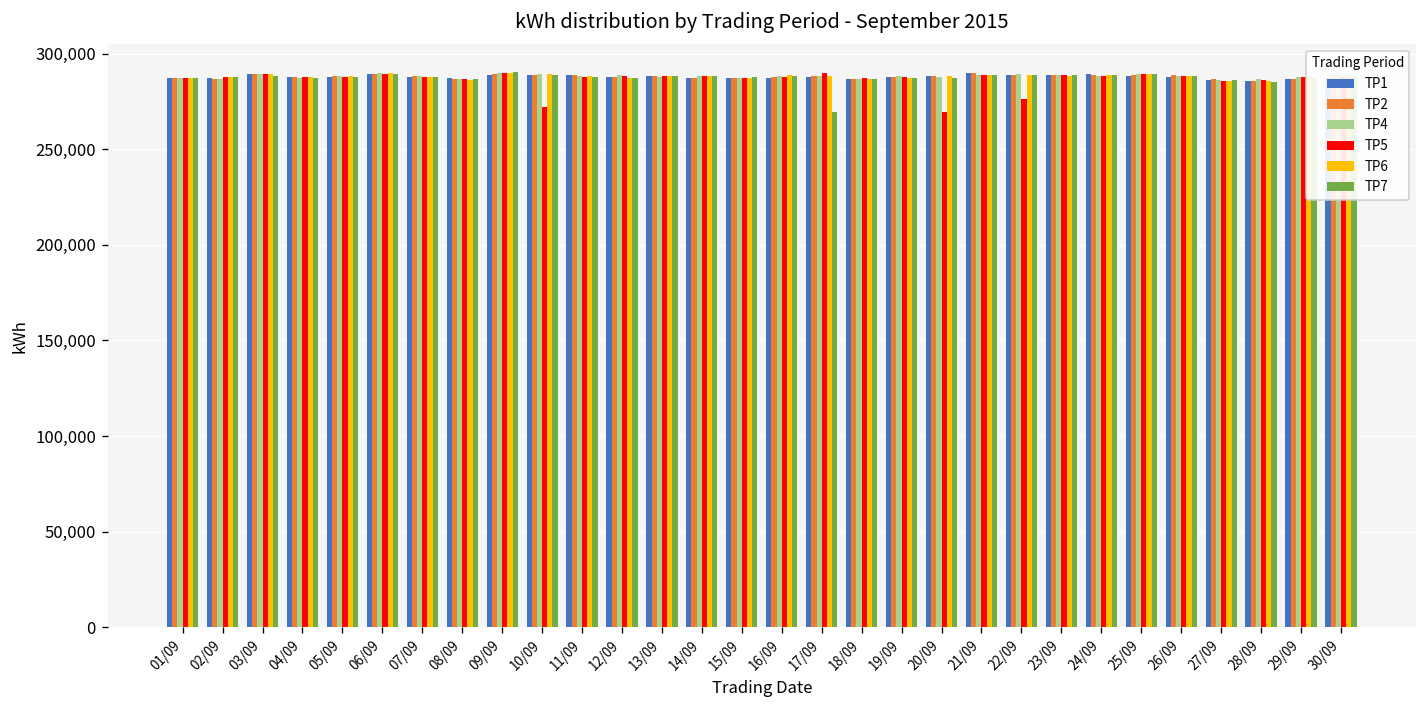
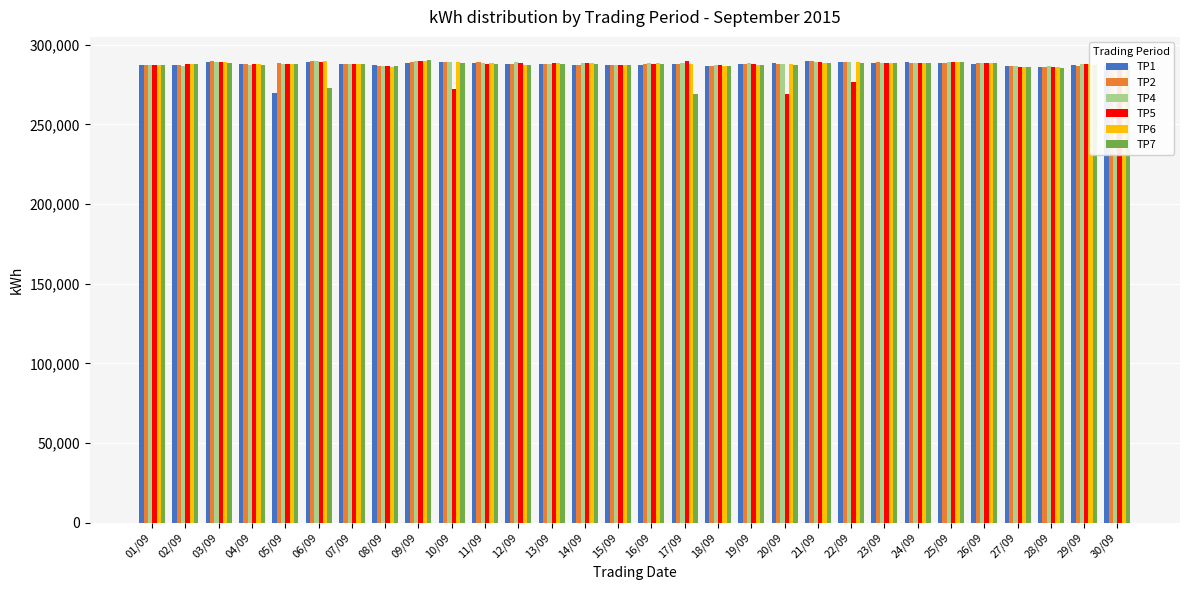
  {
    "TP1": {
      "01/09": "287,000",
      "02/09": "287,000",
      "03/09": "289,000",
      "04/09": "288,000",
-     "05/09": "288,000",
+     "05/09": "270,000",
      "06/09": "289,000",
      "07/09": "288,000",
      "08/09": "287,000",
      "09/09": "289,000",
      "10/09": "289,000",
      "11/09": "289,000",
      "12/09": "288,000",
      "13/09": "288,000",
      "14/09": "288,000",
      "15/09": "287,000",
      "16/09": "287,000",
      "17/09": "288,000",
      "18/09": "287,000",
      "19/09": "288,000",
      "20/09": "288,000",
      "21/09": "290,000",
      "22/09": "289,000",
      "23/09": "289,000",
      "24/09": "289,000",
      "25/09": "288,000",
      "26/09": "288,000",
      "27/09": "287,000",
      "28/09": "286,000",
      "29/09": "287,000"
    },
    "TP2": {
      "01/09": "287,000",
      "02/09": "287,000",
      "03/09": "290,000",
      "04/09": "288,000",
      "05/09": "288,000",
      "06/09": "290,000",
      "07/09": "288,000",
      "08/09": "287,000",
      "09/09": "289,000",
      "10/09": "289,000",
      "11/09": "289,000",
      "12/09": "288,000",
      "13/09": "288,000",
      "14/09": "288,000",
      "15/09": "287,000",
      "16/09": "288,000",
      "17/09": "288,000",
      "18/09": "287,000",
      "19/09": "288,000",
      "20/09": "288,000",
      "21/09": "290,000",
      "22/09": "289,000",
      "23/09": "289,000",
      "24/09": "289,000",
      "25/09": "289,000",
      "26/09": "289,000",
      "27/09": "287,000",
      "28/09": "286,000",
      "29/09": "287,000"
    },
    "TP4": {
      "01/09": "287,000",
      "02/09": "287,000",
      "03/09": "289,000",
      "04/09": "287,000",
      "05/09": "288,000",
      "06/09": "290,000",
      "07/09": "288,000",
      "08/09": "287,000",
      "09/09": "290,000",
      "10/09": "289,000",
      "11/09": "288,000",
      "12/09": "289,000",
      "13/09": "288,000",
      "14/09": "289,000",
      "15/09": "287,000",
      "16/09": "288,000",
      "17/09": "288,000",
      "18/09": "287,000",
      "19/09": "289,000",
      "20/09": "288,000",
      "21/09": "289,000",
      "22/09": "289,000",
      "23/09": "289,000",
      "24/09": "288,000",
      "25/09": "289,000",
      "26/09": "289,000",
      "27/09": "287,000",
      "28/09": "287,000",
      "29/09": "288,000"
    },
    "TP5": {
      "01/09": "287,000",
      "02/09": "288,000",
      "03/09": "289,000",
      "04/09": "288,000",
      "05/09": "288,000",
      "06/09": "289,000",
      "07/09": "288,000",
      "08/09": "287,000",
      "09/09": "290,000",
      "10/09": "272,000",
      "11/09": "288,000",
      "12/09": "288,000",
      "13/09": "288,000",
      "14/09": "289,000",
      "15/09": "287,000",
      "16/09": "288,000",
      "17/09": "290,000",
      "18/09": "287,000",
      "19/09": "288,000",
      "20/09": "269,000",
      "21/09": "289,000",
      "22/09": "276,000",
      "23/09": "289,000",
      "24/09": "288,000",
      "25/09": "289,000",
      "26/09": "289,000",
      "27/09": "286,000",
      "28/09": "286,000",
      "29/09": "288,000"
    },
    "TP6": {
      "01/09": "287,000",
      "02/09": "288,000",
      "03/09": "289,000",
      "04/09": "288,000",
      "05/09": "288,000",
      "06/09": "290,000",
      "07/09": "288,000",
      "08/09": "286,000",
      "09/09": "290,000",
      "10/09": "289,000",
      "11/09": "288,000",
      "12/09": "287,000",
      "13/09": "288,000",
      "14/09": "288,000",
      "15/09": "288,000",
      "16/09": "289,000",
      "17/09": "288,000",
      "18/09": "287,000",
      "19/09": "287,000",
      "20/09": "288,000",
      "21/09": "289,000",
      "22/09": "289,000",
      "23/09": "289,000",
      "24/09": "289,000",
      "25/09": "289,000",
      "26/09": "288,000",
      "27/09": "286,000",
      "28/09": "286,000"
    },
    "TP7": {
      "01/09": "288,000",
      "02/09": "288,000",
      "03/09": "289,000",
      "04/09": "288,000",
      "05/09": "288,000",
-     "06/09": "289,000",
+     "06/09": "273,000",
      "07/09": "288,000",
      "08/09": "287,000",
      "09/09": "290,000",
      "10/09": "289,000",
      "11/09": "288,000",
      "12/09": "288,000",
      "13/09": "288,000",
      "14/09": "288,000",
      "15/09": "288,000",
      "16/09": "288,000",
      "17/09": "269,000",
      "18/09": "287,000",
      "19/09": "287,000",
      "20/09": "288,000",
      "21/09": "289,000",
      "22/09": "289,000",
      "23/09": "289,000",
      "24/09": "289,000",
      "25/09": "289,000",
      "26/09": "288,000",
      "27/09": "286,000",
      "28/09": "285,000"
    }
  }
